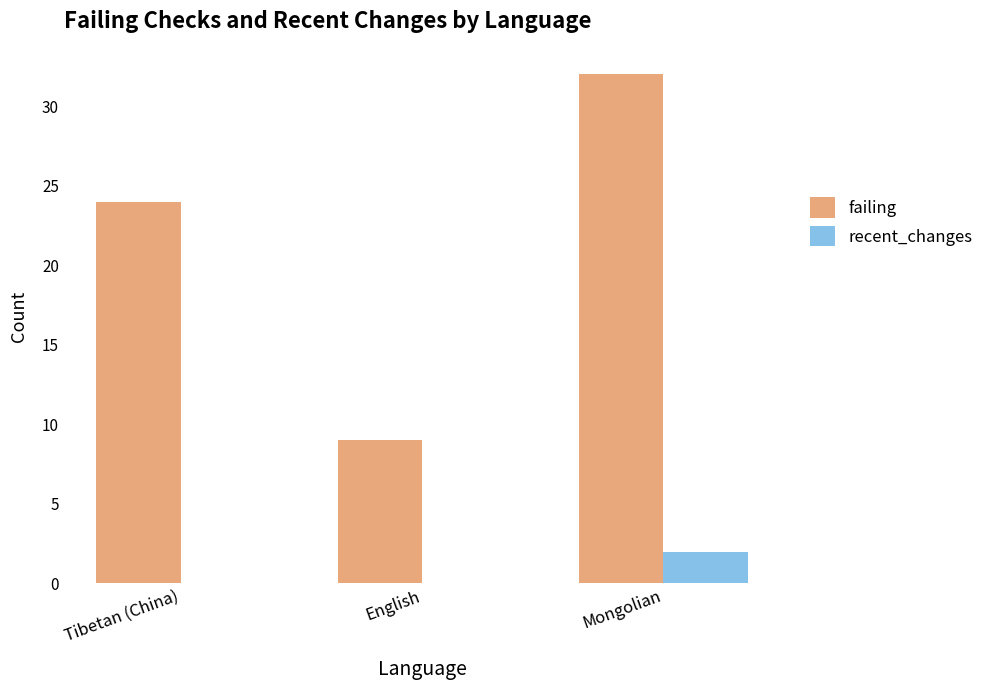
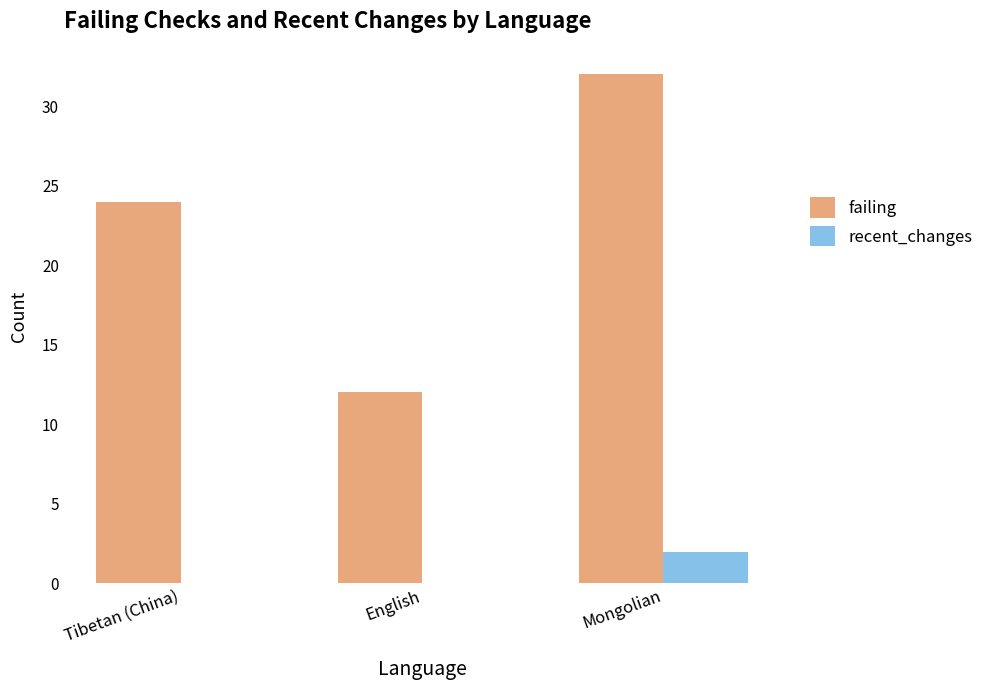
  {
    "failing": {
      "Tibetan (China)": 24,
-     "English": 9,
+     "English": 12,
      "Mongolian": 32
    },
    "recent_changes": {
      "Tibetan (China)": 0,
      "English": 0,
      "Mongolian": 2
    }
  }
